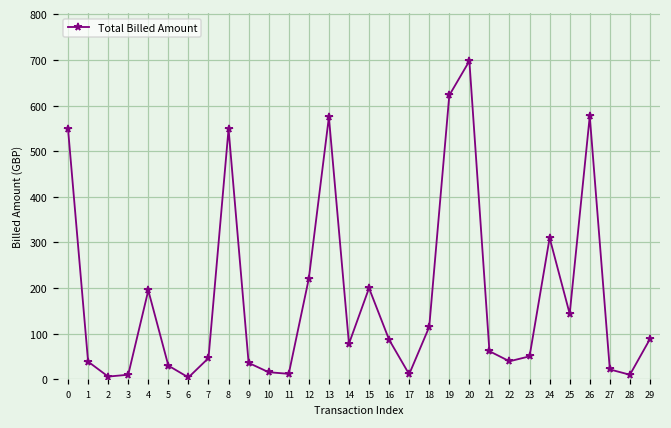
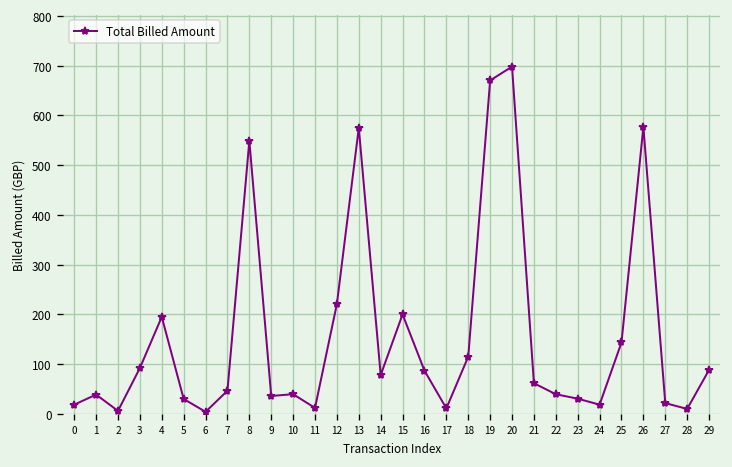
  {
-   "0": 550,
+   "0": 20,
    "1": 40,
    "2": 10,
-   "3": 10,
+   "3": 90,
    "4": 190,
    "5": 30,
    "6": 0,
    "7": 50,
    "8": 550,
    "9": 40,
-   "10": 20,
+   "10": 40,
    "11": 10,
    "12": 220,
    "13": 580,
    "14": 80,
    "15": 200,
    "16": 90,
    "17": 10,
    "18": 110,
-   "19": 620,
+   "19": 670,
    "20": 700,
    "21": 60,
    "22": 40,
-   "23": 50,
-   "24": 310,
+   "23": 30,
+   "24": 20,
    "25": 140,
    "26": 580,
    "27": 20,
    "28": 10,
    "29": 90
  }
